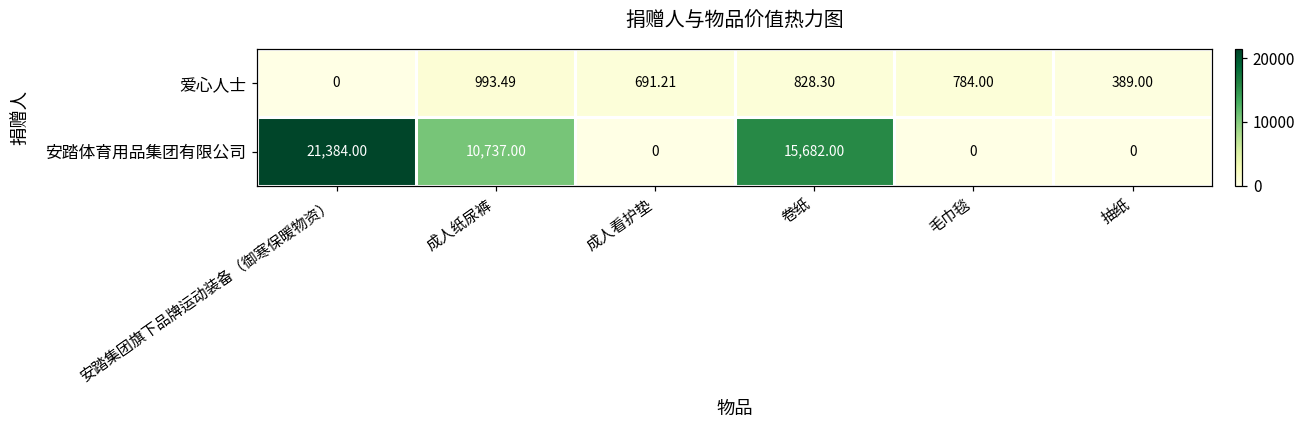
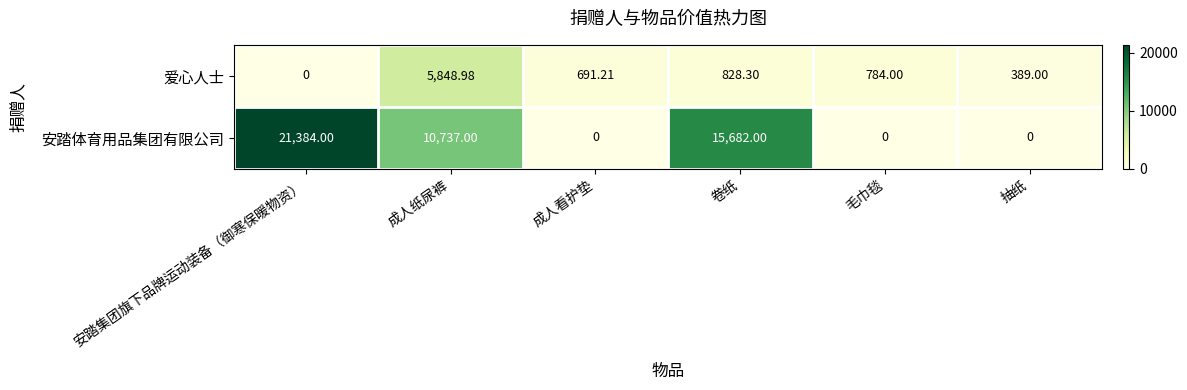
  {
    "爱心人士": {
      "安踏集团旗下品牌运动装备（御寒保暖物资）": "0",
-     "成人纸尿裤": "993.49",
+     "成人纸尿裤": "5,848.98",
      "成人看护垫": "691.21",
      "卷纸": "828.30",
      "毛巾毯": "784.00",
      "抽纸": "389.00"
    },
    "安踏体育用品集团有限公司": {
      "安踏集团旗下品牌运动装备（御寒保暖物资）": "21,384.00",
      "成人纸尿裤": "10,737.00",
      "成人看护垫": "0",
      "卷纸": "15,682.00",
      "毛巾毯": "0",
      "抽纸": "0"
    }
  }
